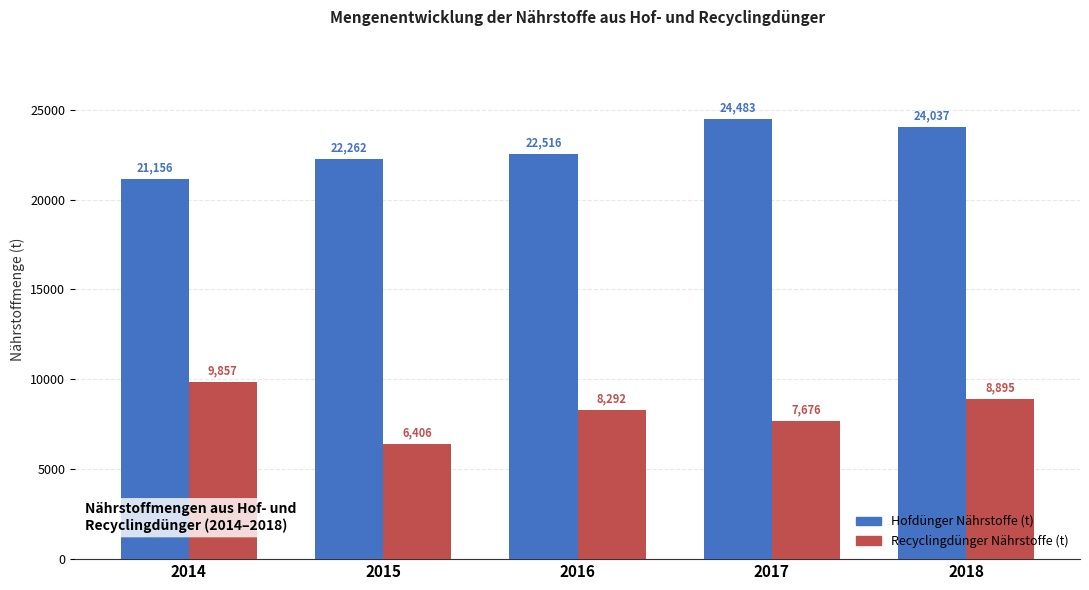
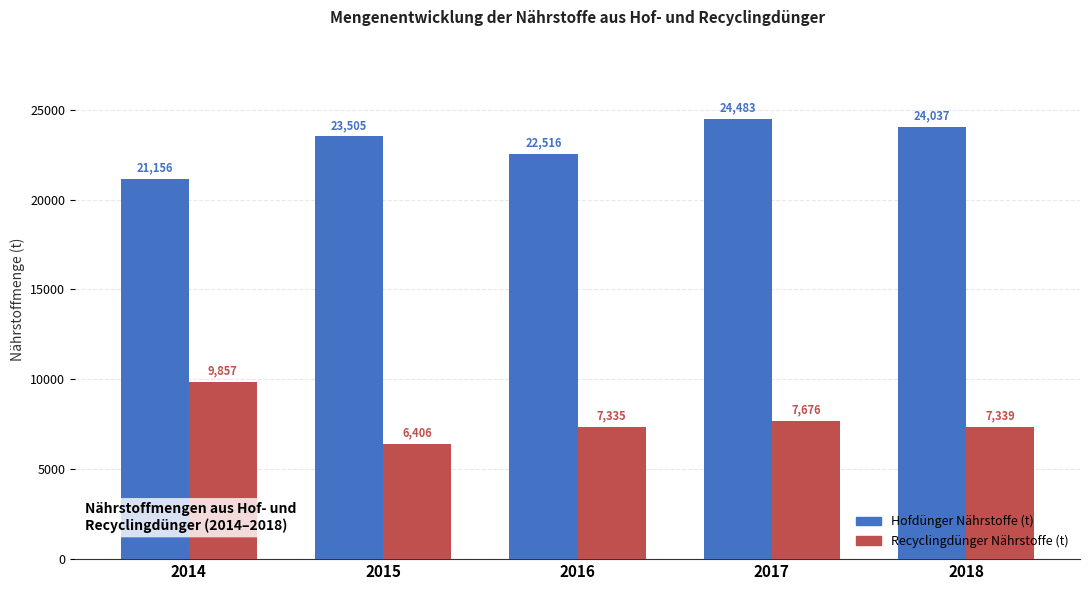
  {
    "Hofdünger Nährstoffe (t)": {
      "2014": "21,156",
-     "2015": "22,262",
+     "2015": "23,505",
      "2016": "22,516",
      "2017": "24,483",
      "2018": "24,037"
    },
    "Recyclingdünger Nährstoffe (t)": {
      "2014": "9,857",
      "2015": "6,406",
-     "2016": "8,292",
+     "2016": "7,335",
      "2017": "7,676",
-     "2018": "8,895"
+     "2018": "7,339"
    }
  }
